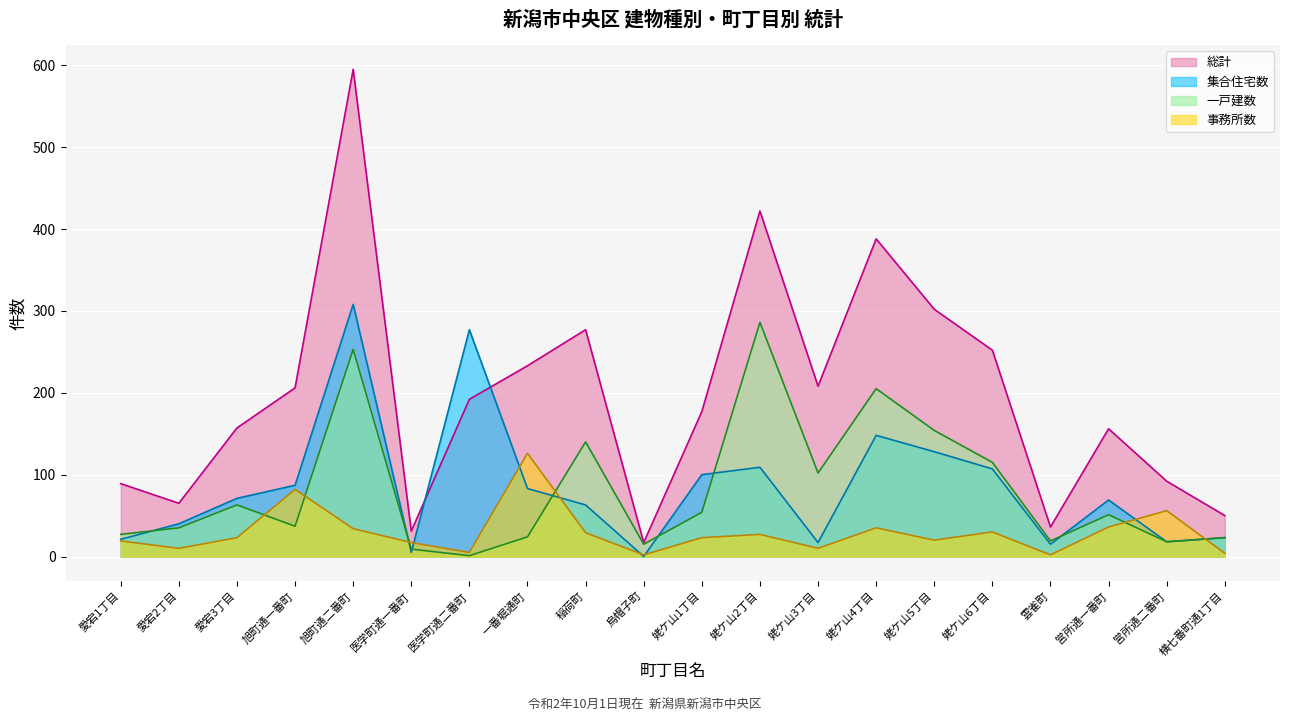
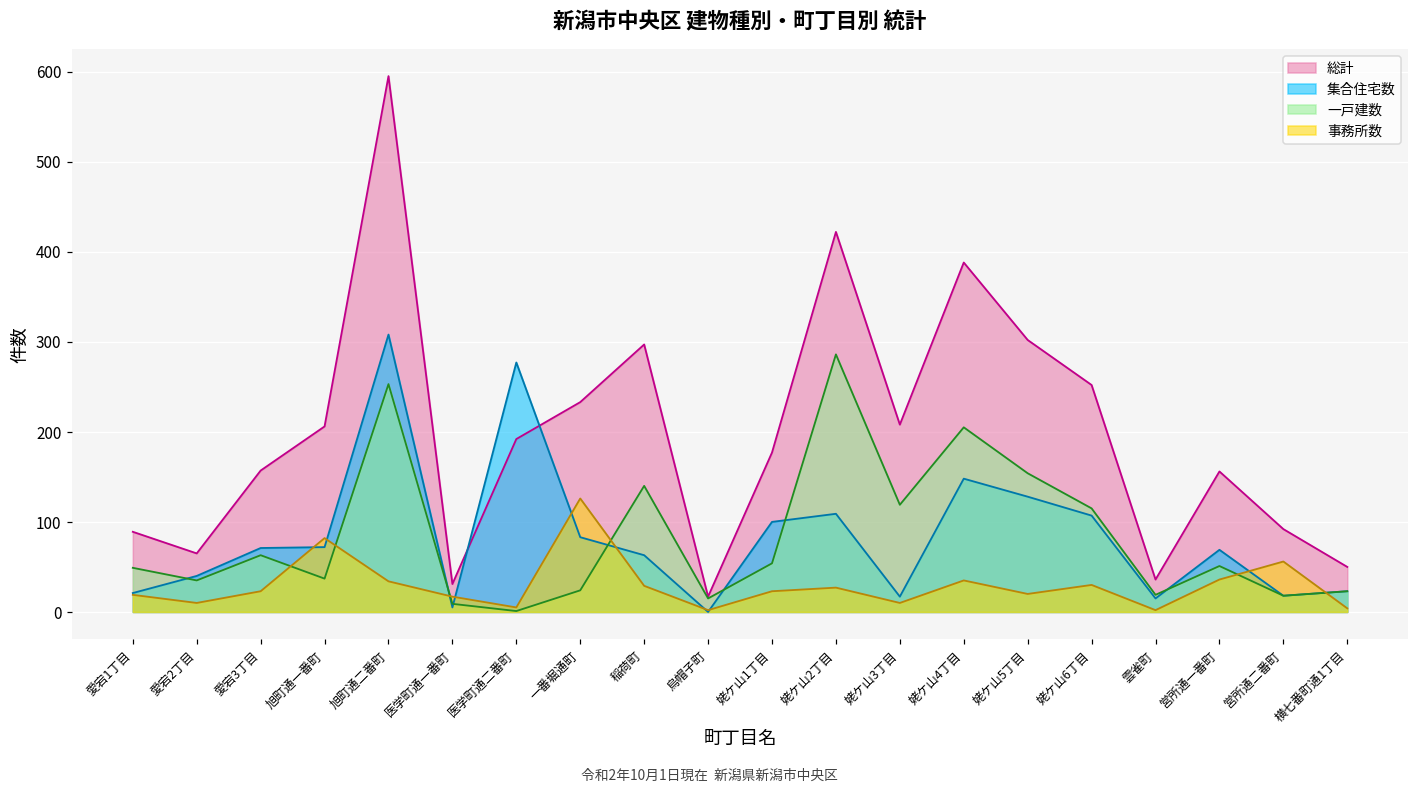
  {
    "総計": {
      "愛宕1丁目": 90,
      "愛宕2丁目": 70,
      "愛宕3丁目": 160,
      "旭町通一番町": 210,
      "旭町通二番町": 600,
      "医学町通一番町": 30,
      "医学町通二番町": 190,
      "一番堀通町": 230,
-     "稲荷町": 280,
+     "稲荷町": 300,
      "姥ケ山1丁目": 180,
      "姥ケ山2丁目": 420,
      "姥ケ山3丁目": 210,
      "姥ケ山4丁目": 390,
      "姥ケ山5丁目": 300,
      "姥ケ山6丁目": 250,
      "雲雀町": 40,
      "営所通一番町": 160,
      "営所通二番町": 90,
      "横七番町通1丁目": 50
    },
    "集合住宅数": {
      "愛宕2丁目": 40,
      "愛宕3丁目": 70,
-     "旭町通一番町": 90,
+     "旭町通一番町": 70,
      "旭町通二番町": 310,
      "医学町通一番町": 10,
      "医学町通二番町": 280,
      "一番堀通町": 80,
      "稲荷町": 60,
      "姥ケ山1丁目": 100,
      "姥ケ山2丁目": 110,
      "姥ケ山3丁目": 20,
      "姥ケ山4丁目": 150,
      "姥ケ山5丁目": 130,
      "姥ケ山6丁目": 110,
      "雲雀町": 20,
      "営所通一番町": 70
    },
    "一戸建数": {
-     "愛宕1丁目": 30,
+     "愛宕1丁目": 50,
      "愛宕2丁目": 40,
      "愛宕3丁目": 60,
      "旭町通一番町": 40,
      "旭町通二番町": 250,
      "医学町通一番町": 10,
      "医学町通二番町": 0,
      "一番堀通町": 20,
      "稲荷町": 140,
      "姥ケ山1丁目": 50,
      "姥ケ山2丁目": 290,
-     "姥ケ山3丁目": 100,
+     "姥ケ山3丁目": 120,
      "姥ケ山4丁目": 210,
      "姥ケ山5丁目": 150,
      "姥ケ山6丁目": 120,
      "雲雀町": 20,
      "営所通一番町": 50
    },
    "事務所数": {
      "愛宕2丁目": 10,
      "愛宕3丁目": 20,
      "旭町通一番町": 80,
      "旭町通二番町": 30,
      "医学町通一番町": 20,
      "医学町通二番町": 10,
      "一番堀通町": 130,
      "稲荷町": 30,
      "姥ケ山1丁目": 20,
      "姥ケ山2丁目": 30,
      "姥ケ山3丁目": 10,
      "姥ケ山4丁目": 40,
      "姥ケ山5丁目": 20,
      "姥ケ山6丁目": 30,
      "雲雀町": 0,
      "営所通一番町": 40,
      "営所通二番町": 60,
      "横七番町通1丁目": 0
    }
  }
